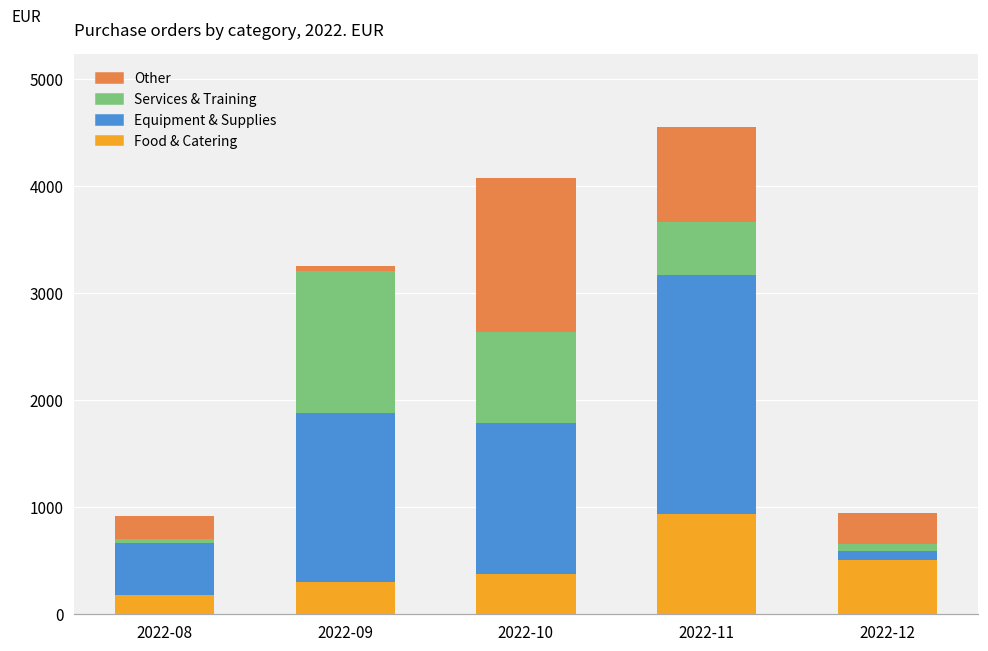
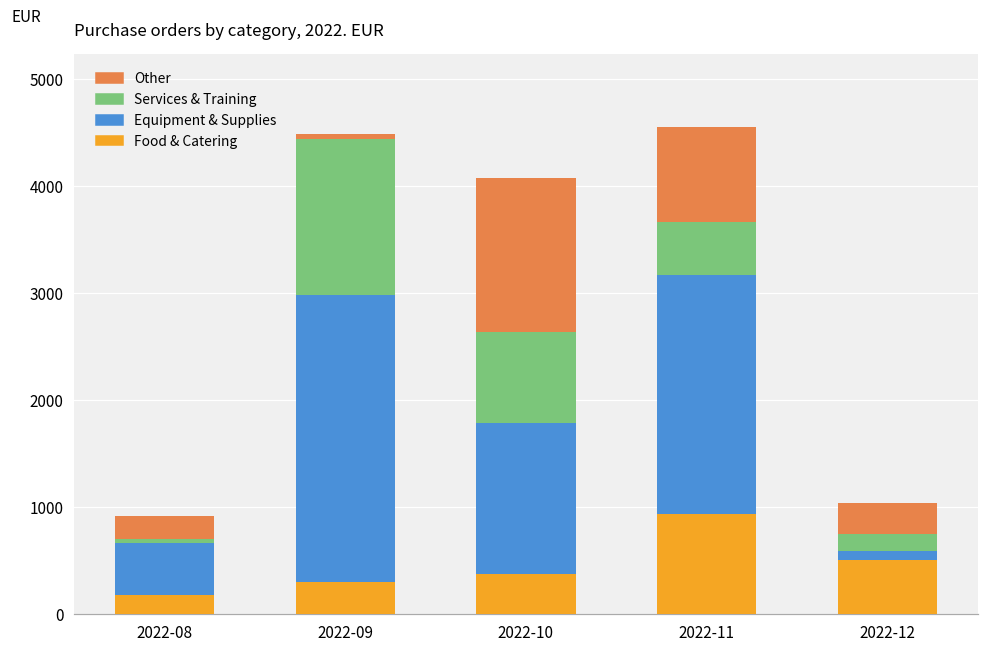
  {
    "Equipment & Supplies": {
      "2022-08": 500,
-     "2022-09": 1600,
+     "2022-09": 2700,
      "2022-10": 1400,
      "2022-11": 2200,
      "2022-12": 100
    },
    "Services & Training": {
      "2022-08": 0,
-     "2022-09": 1300,
+     "2022-09": 1500,
      "2022-10": 900,
      "2022-11": 500,
-     "2022-12": 100
+     "2022-12": 200
    }
  }
